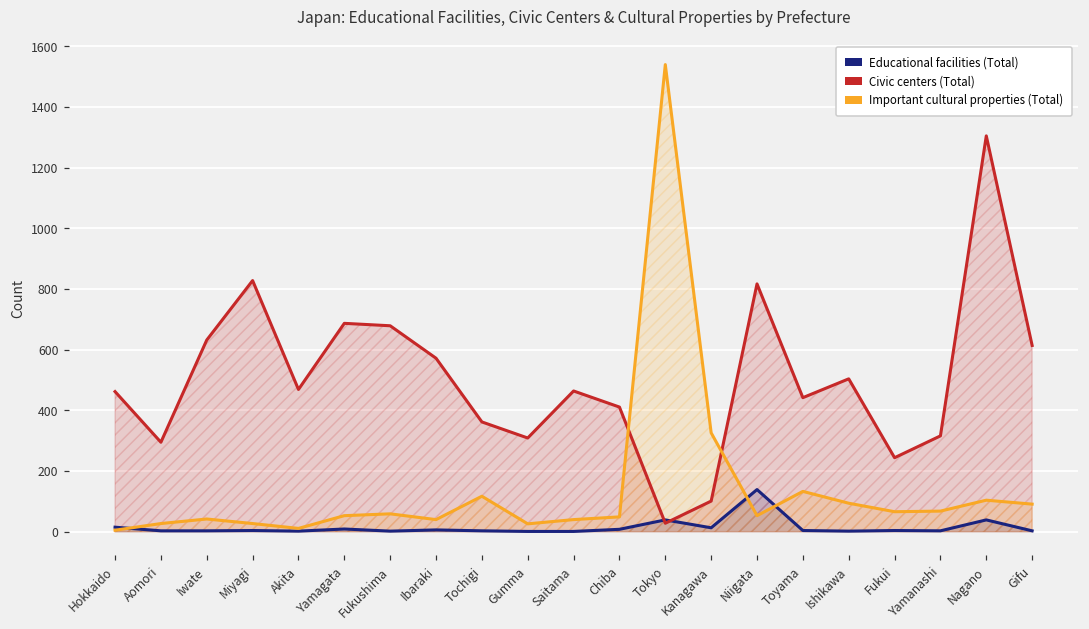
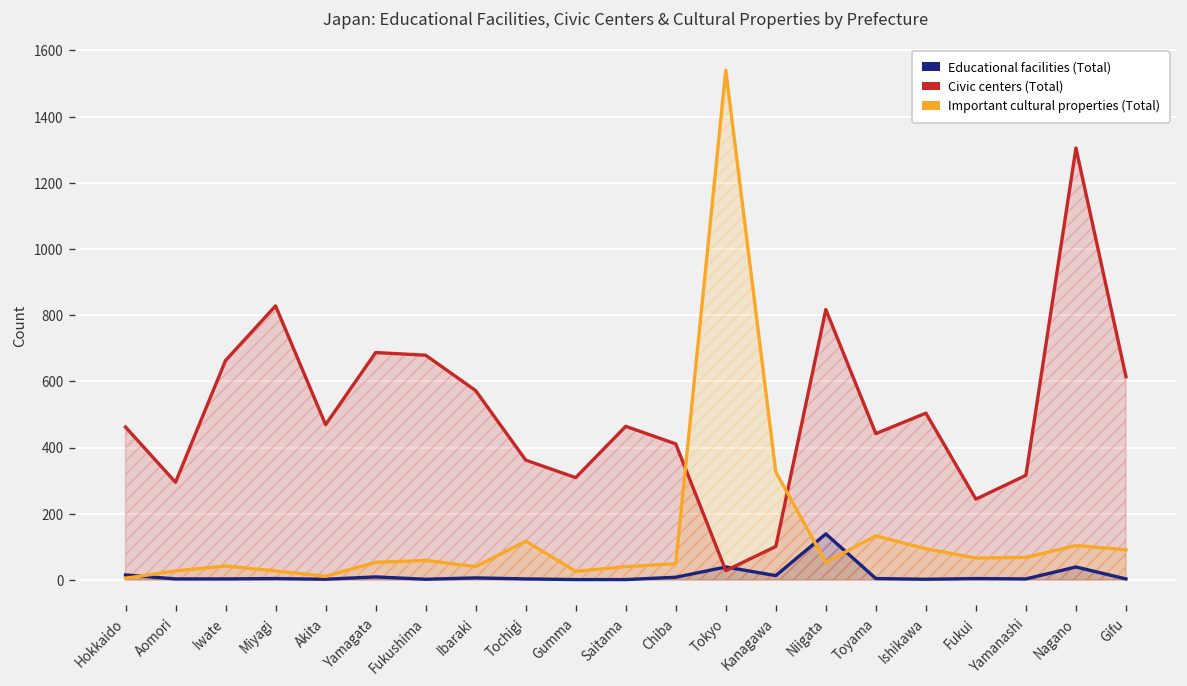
  {
    "Educational facilities (Total)": {
      "Hokkaido": 20,
      "Aomori": 0,
      "Iwate": 0,
      "Miyagi": 0,
      "Yamagata": 10,
      "Fukushima": 0,
      "Ibaraki": 10,
      "Tochigi": 0,
      "Gumma": 0,
      "Saitama": 0,
      "Chiba": 10,
      "Tokyo": 40,
      "Kanagawa": 10,
      "Niigata": 140,
      "Toyama": 0,
      "Ishikawa": 0,
      "Fukui": 0,
      "Yamanashi": 0,
      "Nagano": 40,
      "Gifu": 0
    },
    "Civic centers (Total)": {
      "Hokkaido": 460,
      "Aomori": 300,
-     "Iwate": 630,
+     "Iwate": 660,
      "Miyagi": 830,
      "Akita": 470,
      "Yamagata": 690,
      "Fukushima": 680,
      "Ibaraki": 570,
      "Tochigi": 360,
      "Gumma": 310,
      "Saitama": 460,
      "Chiba": 410,
      "Tokyo": 30,
      "Kanagawa": 100,
      "Niigata": 820,
      "Toyama": 440,
      "Ishikawa": 500,
      "Fukui": 240,
      "Yamanashi": 320,
      "Nagano": 1310,
      "Gifu": 610
    },
    "Important cultural properties (Total)": {
      "Hokkaido": 10,
      "Aomori": 30,
      "Iwate": 40,
      "Miyagi": 30,
      "Yamagata": 50,
      "Fukushima": 60,
      "Ibaraki": 40,
      "Tochigi": 120,
      "Gumma": 30,
      "Saitama": 40,
      "Chiba": 50,
      "Tokyo": 1540,
      "Kanagawa": 330,
      "Niigata": 50,
      "Toyama": 130,
      "Ishikawa": 90,
      "Fukui": 70,
      "Yamanashi": 70,
      "Nagano": 100,
      "Gifu": 90
    }
  }
